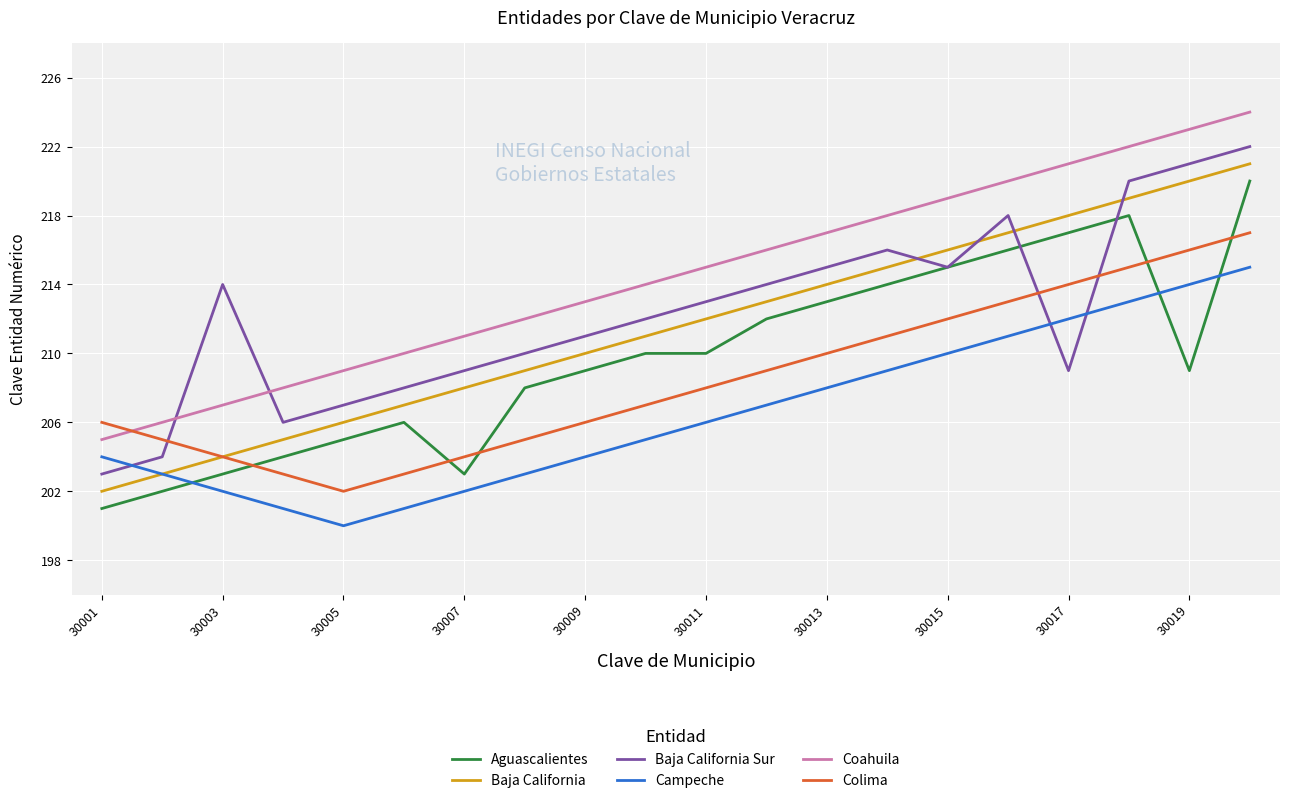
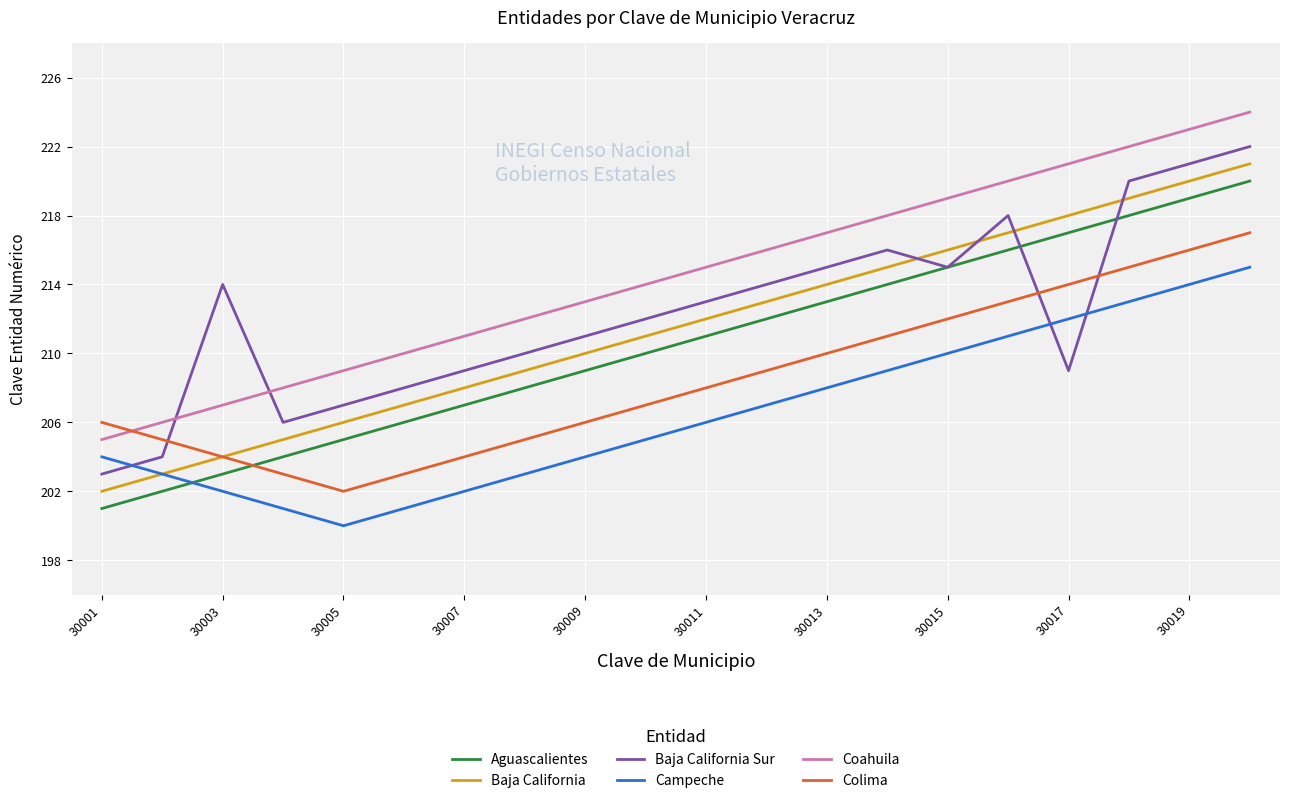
  {
    "Aguascalientes": {
      "30001": 201,
      "30003": 203,
      "30005": 205,
-     "30007": 203,
+     "30007": 207,
      "30009": 209,
-     "30011": 210,
+     "30011": 211,
      "30013": 213,
      "30017": 217,
-     "30019": 209
+     "30019": 219
    },
    "Baja California": {
      "30001": 202,
      "30005": 206,
      "30007": 208,
      "30009": 210,
      "30011": 212,
      "30013": 214,
      "30015": 216,
      "30017": 218,
      "30019": 220
    },
    "Baja California Sur": {
      "30001": 203,
      "30003": 214,
      "30005": 207,
      "30007": 209,
      "30009": 211,
      "30011": 213,
      "30013": 215,
      "30017": 209,
      "30019": 221
    },
    "Campeche": {
      "30001": 204,
      "30003": 202,
      "30005": 200,
      "30007": 202,
      "30009": 204,
      "30011": 206,
      "30013": 208,
      "30015": 210,
      "30017": 212,
      "30019": 214
    },
    "Coahuila": {
      "30001": 205,
      "30003": 207,
      "30005": 209,
      "30007": 211,
      "30009": 213,
      "30011": 215,
      "30013": 217,
      "30015": 219,
      "30017": 221,
      "30019": 223
    },
    "Colima": {
      "30001": 206,
      "30005": 202,
      "30007": 204,
      "30009": 206,
      "30011": 208,
      "30013": 210,
      "30015": 212,
      "30017": 214,
      "30019": 216
    }
  }
